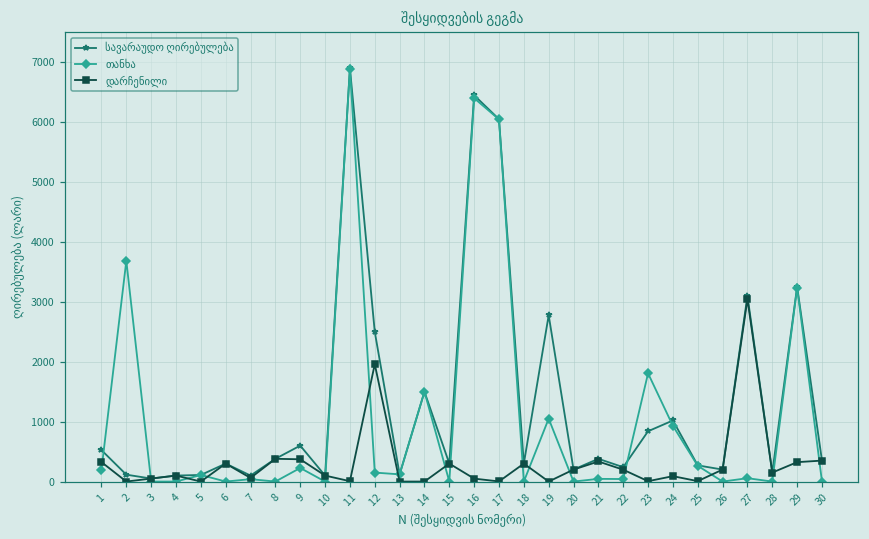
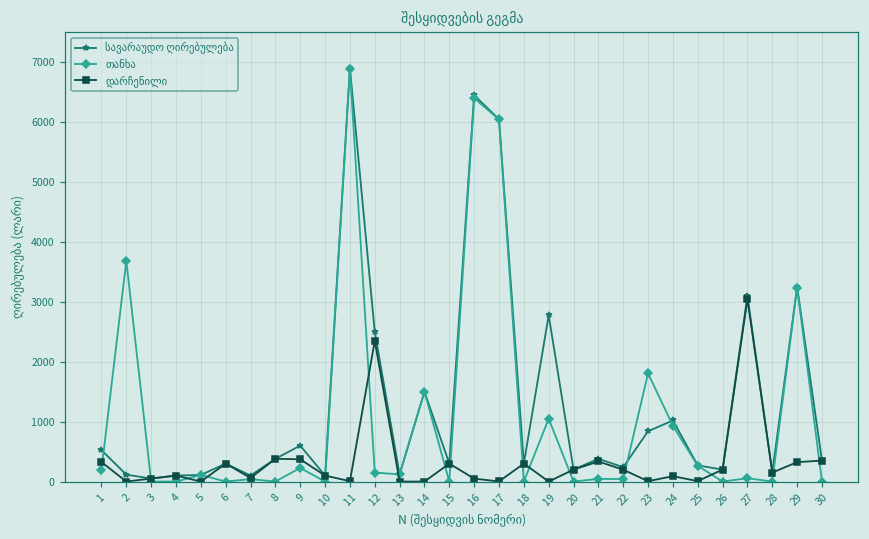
  {
    "სავარაუდო ღირებულება": {
      "1": 500,
      "2": 100,
      "9": 600,
      "12": 2500,
      "16": 6500,
      "19": 2800,
      "23": 800,
      "24": 1000,
      "27": 3100
    },
    "თანხა": {
      "1": 200,
      "2": 3700,
      "3": 0,
      "4": 0,
      "6": 0,
      "8": 0,
      "9": 200,
      "10": 0,
      "12": 200,
      "15": 0,
      "16": 6400,
      "18": 0,
      "19": 1100,
      "20": 0,
      "21": 0,
      "22": 0,
      "23": 1800,
      "24": 900,
      "26": 0,
      "27": 100,
      "28": 0,
      "30": 0
    },
    "დარჩენილი": {
      "1": 300,
      "2": 0,
      "5": 0,
      "9": 400,
      "11": 0,
-     "12": 2000,
+     "12": 2400,
      "13": 0,
      "14": 0,
      "16": 0,
      "17": 0,
      "19": 0,
      "23": 0,
      "24": 100,
      "25": 0,
      "27": 3000,
      "29": 300
    }
  }
